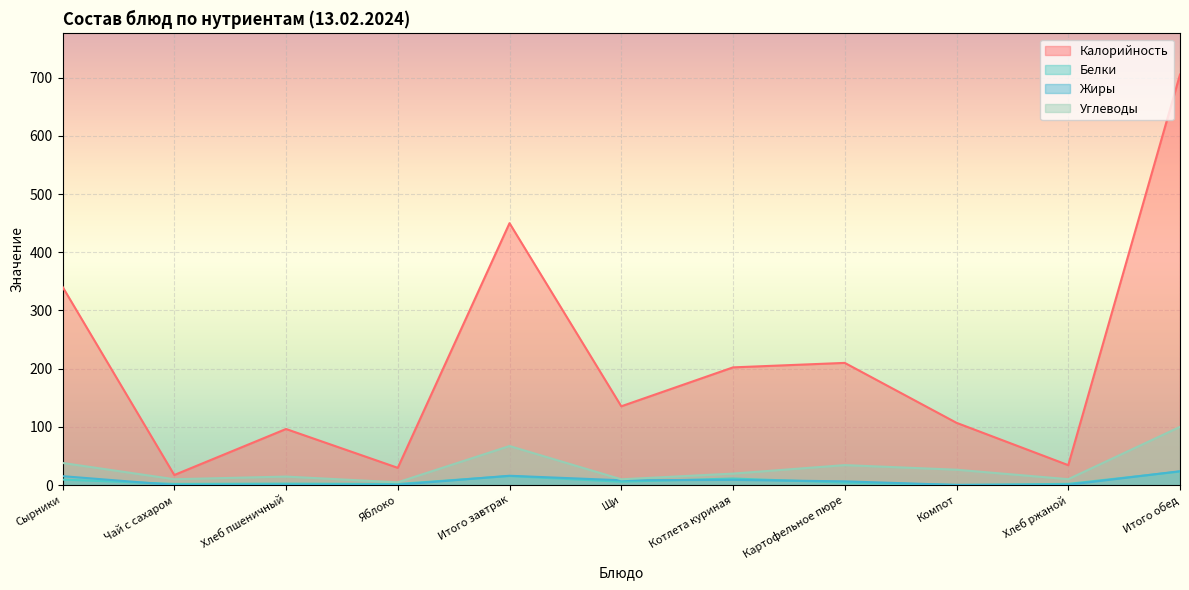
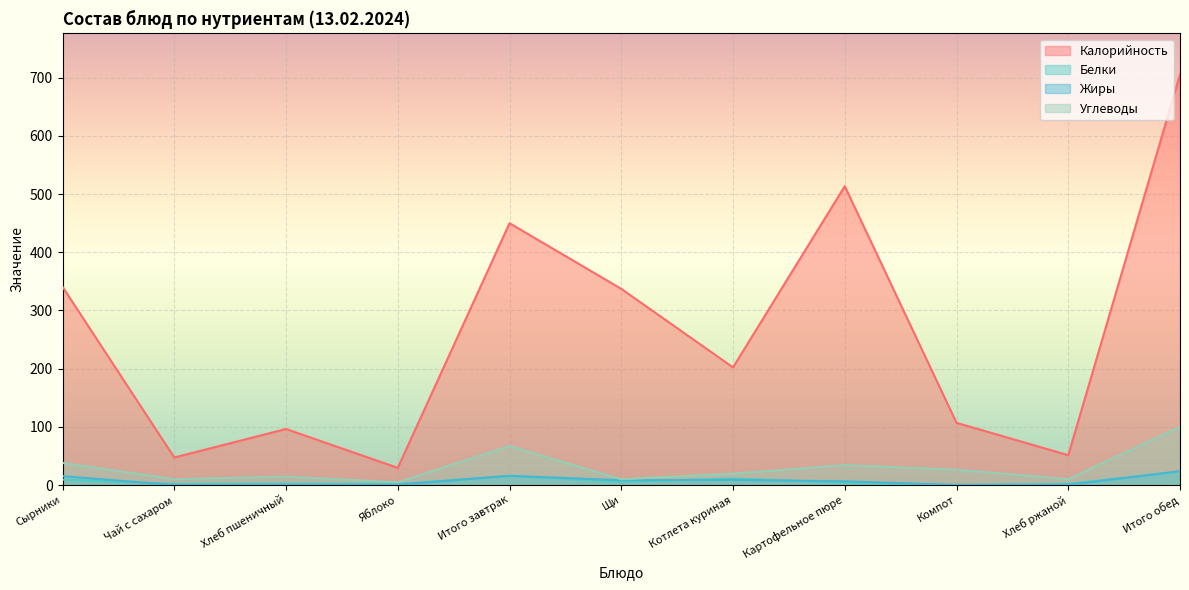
  {
    "Калорийность": {
      "Сырники": 340,
-     "Чай с сахаром": 20,
+     "Чай с сахаром": 50,
      "Хлеб пшеничный": 100,
      "Яблоко": 30,
      "Итого завтрак": 450,
-     "Щи": 140,
+     "Щи": 340,
      "Котлета куриная": 200,
-     "Картофельное пюре": 210,
+     "Картофельное пюре": 510,
      "Компот": 110,
-     "Хлеб ржаной": 30,
+     "Хлеб ржаной": 50,
      "Итого обед": 710
    }
  }
